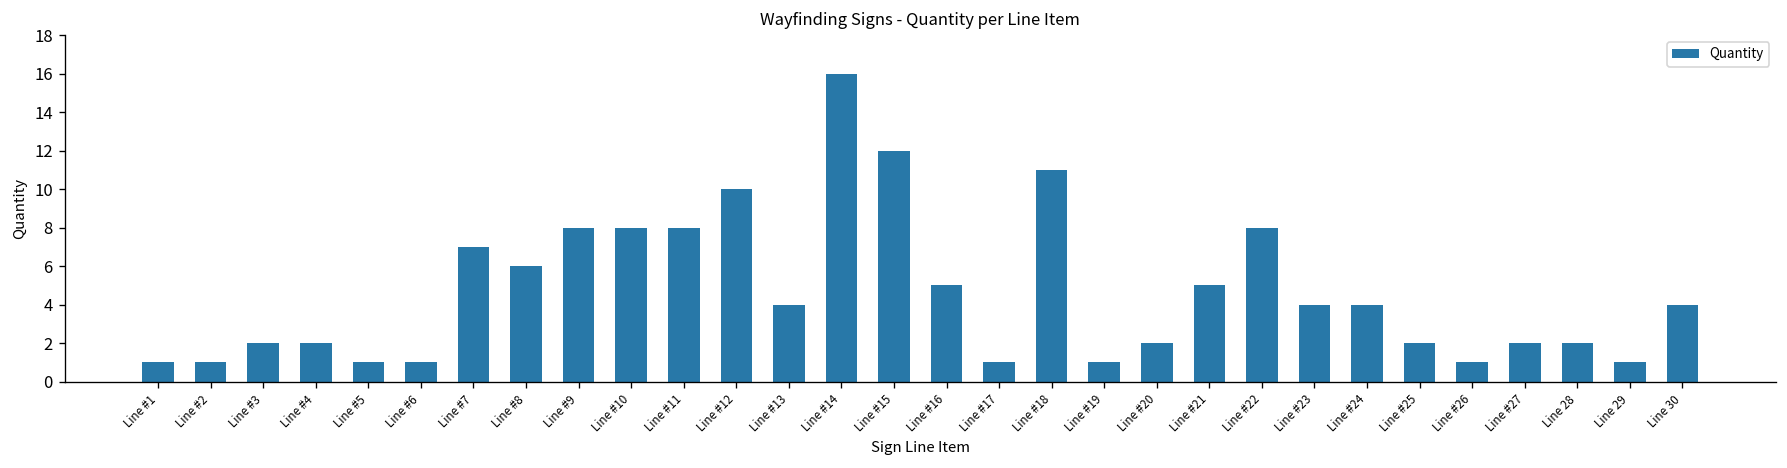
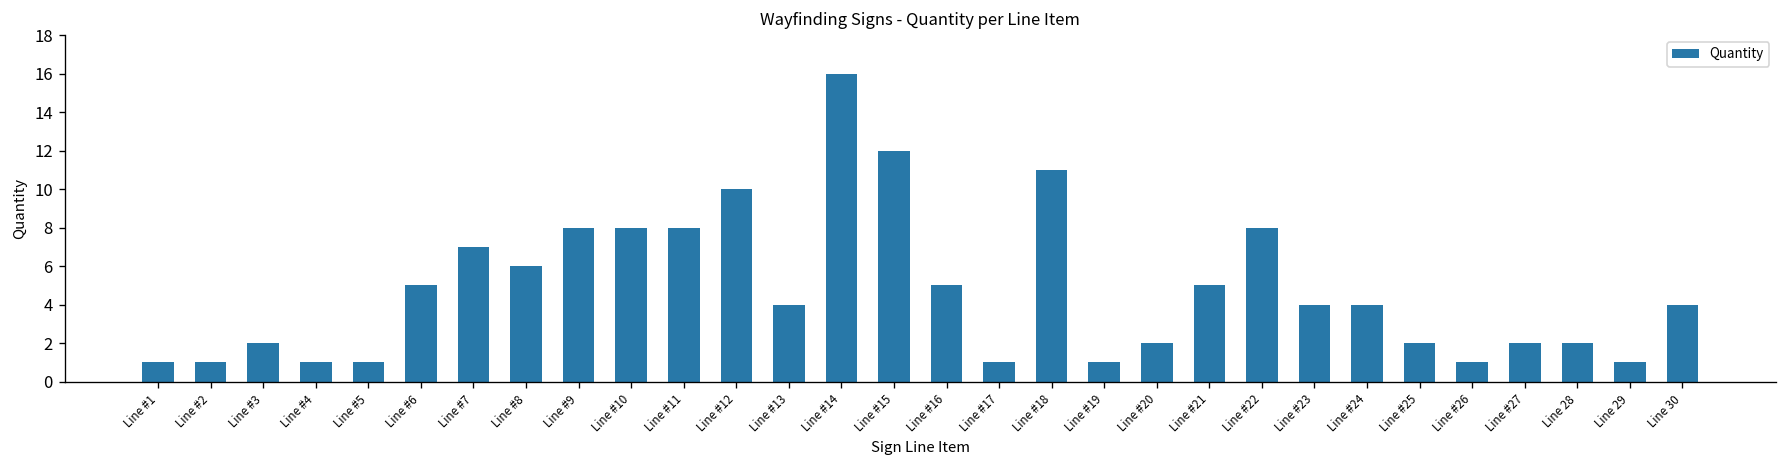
  {
    "Line #1": 1,
    "Line #2": 1,
    "Line #3": 2,
-   "Line #4": 2,
+   "Line #4": 1,
    "Line #5": 1,
-   "Line #6": 1,
+   "Line #6": 5,
    "Line #7": 7,
    "Line #8": 6,
    "Line #9": 8,
    "Line #10": 8,
    "Line #11": 8,
    "Line #12": 10,
    "Line #13": 4,
    "Line #14": 16,
    "Line #15": 12,
    "Line #16": 5,
    "Line #17": 1,
    "Line #18": 11,
    "Line #19": 1,
    "Line #20": 2,
    "Line #21": 5,
    "Line #22": 8,
    "Line #23": 4,
    "Line #24": 4,
    "Line #25": 2,
    "Line #26": 1,
    "Line #27": 2,
    "Line 28": 2,
    "Line 29": 1,
    "Line 30": 4
  }
